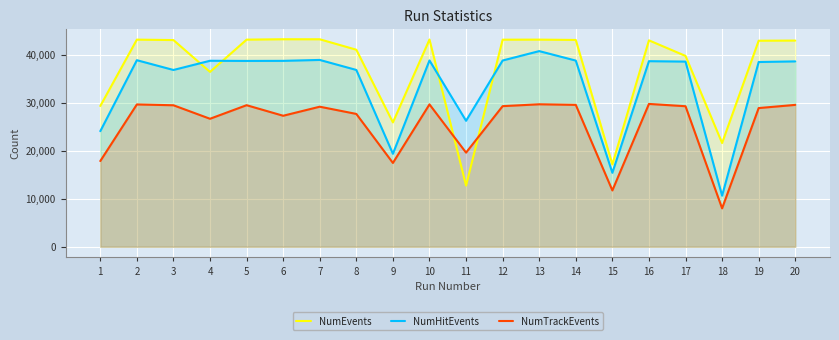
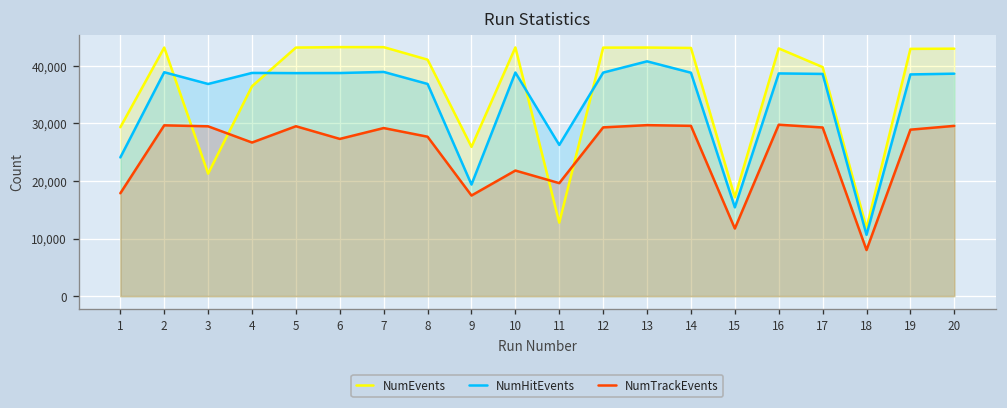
  {
    "NumEvents": {
      "1": "29,000",
      "2": "43,000",
-     "3": "43,000",
+     "3": "21,000",
      "4": "36,000",
      "5": "43,000",
      "6": "43,000",
      "7": "43,000",
      "8": "41,000",
      "9": "26,000",
      "10": "43,000",
      "11": "13,000",
      "12": "43,000",
      "13": "43,000",
      "14": "43,000",
      "15": "17,000",
      "16": "43,000",
      "17": "40,000",
-     "18": "22,000",
+     "18": "12,000",
      "19": "43,000",
      "20": "43,000"
    },
    "NumHitEvents": {
      "1": "24,000",
      "2": "39,000",
      "3": "37,000",
      "4": "39,000",
      "5": "39,000",
      "6": "39,000",
      "7": "39,000",
      "8": "37,000",
      "9": "19,000",
      "10": "39,000",
      "11": "26,000",
      "12": "39,000",
      "13": "41,000",
      "14": "39,000",
      "15": "15,000",
      "16": "39,000",
      "17": "39,000",
      "18": "11,000",
      "19": "39,000",
      "20": "39,000"
    },
    "NumTrackEvents": {
      "1": "18,000",
      "2": "30,000",
      "3": "29,000",
      "4": "27,000",
      "5": "30,000",
      "6": "27,000",
      "7": "29,000",
      "8": "28,000",
      "9": "17,000",
-     "10": "30,000",
+     "10": "22,000",
      "11": "20,000",
      "12": "29,000",
      "13": "30,000",
      "14": "30,000",
      "15": "12,000",
      "16": "30,000",
      "17": "29,000",
      "18": "8,000",
      "19": "29,000",
      "20": "30,000"
    }
  }
